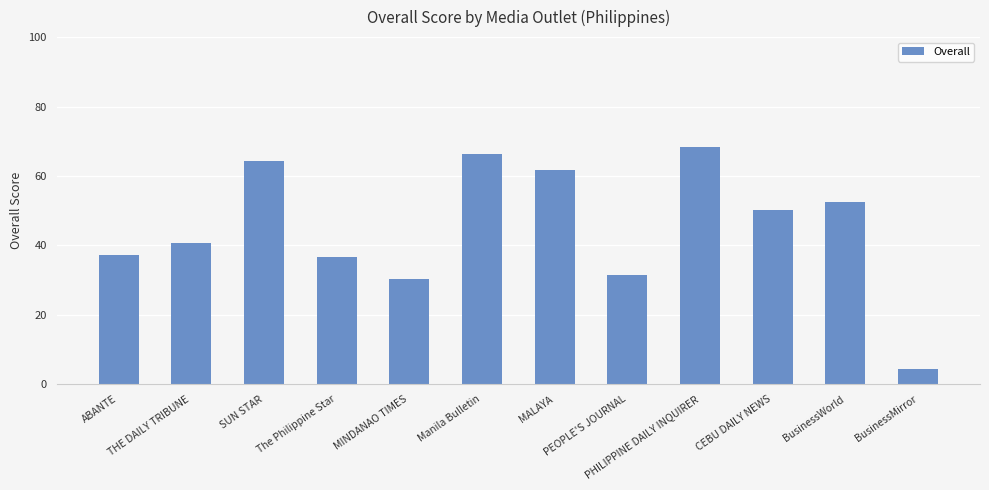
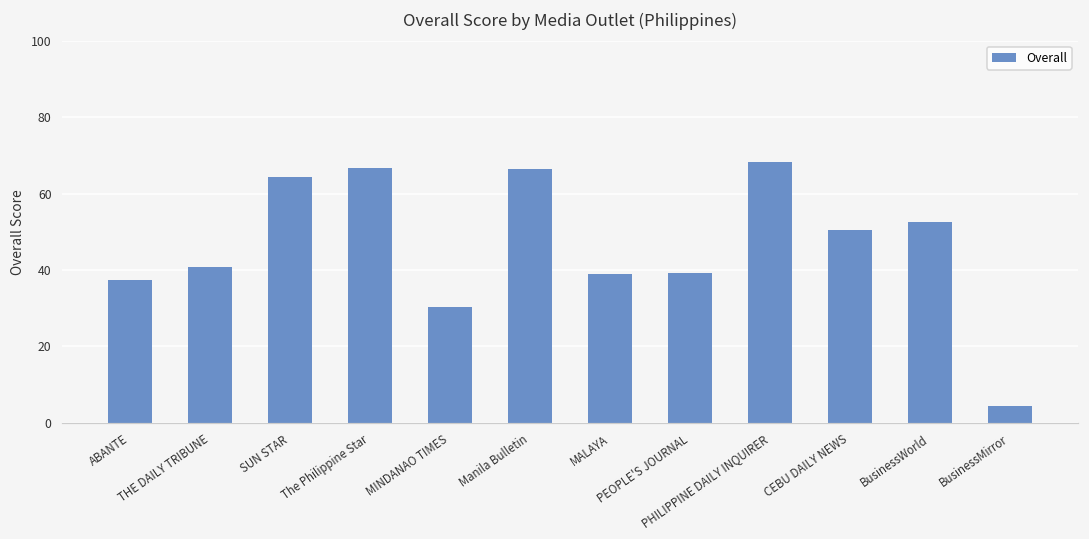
  {
    "ABANTE": 37,
    "THE DAILY TRIBUNE": 41,
    "SUN STAR": 64,
-   "The Philippine Star": 37,
+   "The Philippine Star": 67,
    "MINDANAO TIMES": 30,
    "Manila Bulletin": 66,
-   "MALAYA": 62,
-   "PEOPLE'S JOURNAL": 32,
+   "MALAYA": 39,
+   "PEOPLE'S JOURNAL": 39,
    "PHILIPPINE DAILY INQUIRER": 68,
    "CEBU DAILY NEWS": 50,
    "BusinessWorld": 53,
    "BusinessMirror": 4
  }
